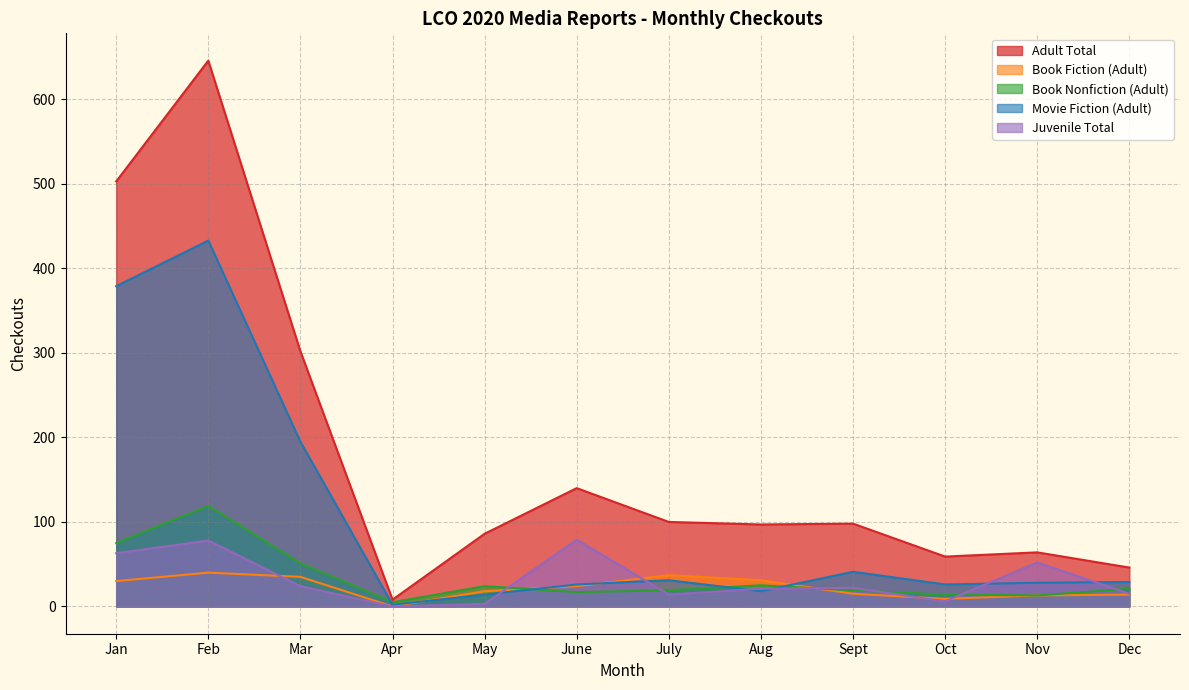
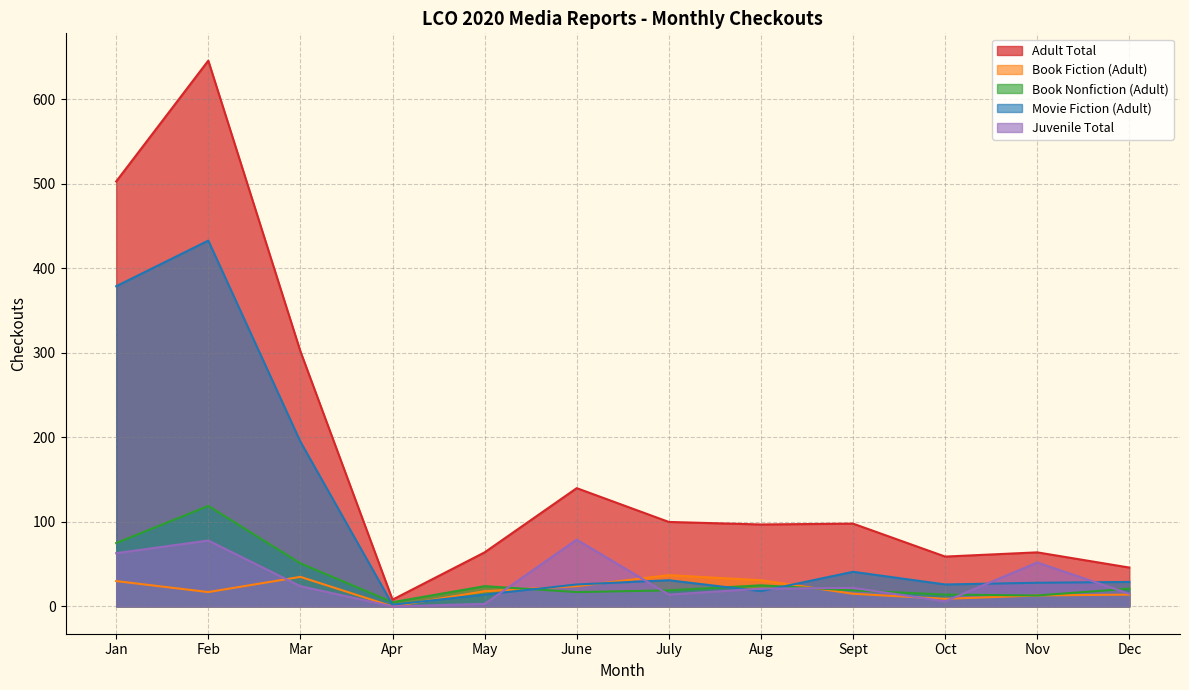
  {
    "Adult Total": {
      "Jan": 500,
      "Feb": 650,
      "Mar": 300,
-     "May": 90,
+     "May": 60,
      "June": 140,
      "July": 100,
      "Aug": 100,
      "Sept": 100,
      "Oct": 60,
      "Nov": 60,
      "Dec": 50
    },
    "Book Fiction (Adult)": {
      "Jan": 30,
-     "Feb": 40,
+     "Feb": 20,
      "Mar": 40,
      "May": 20,
      "July": 40,
      "Aug": 30,
      "Sept": 20,
      "Oct": 10
    },
    "Book Nonfiction (Adult)": {
      "Jan": 80,
      "Feb": 120,
      "Mar": 50,
      "May": 20,
      "June": 20,
      "July": 20,
      "Aug": 30,
      "Sept": 20,
      "Oct": 10,
      "Dec": 20
    },
    "Movie Fiction (Adult)": {
      "Jan": 380,
      "Feb": 430,
      "Mar": 200,
      "May": 10,
      "July": 30,
      "Sept": 40,
      "Oct": 30,
      "Nov": 30,
      "Dec": 30
    },
    "Juvenile Total": {
      "Jan": 60,
      "Feb": 80,
      "Mar": 20,
      "May": 0,
      "June": 80,
      "July": 10,
      "Sept": 20,
      "Oct": 10,
      "Nov": 50
    }
  }
